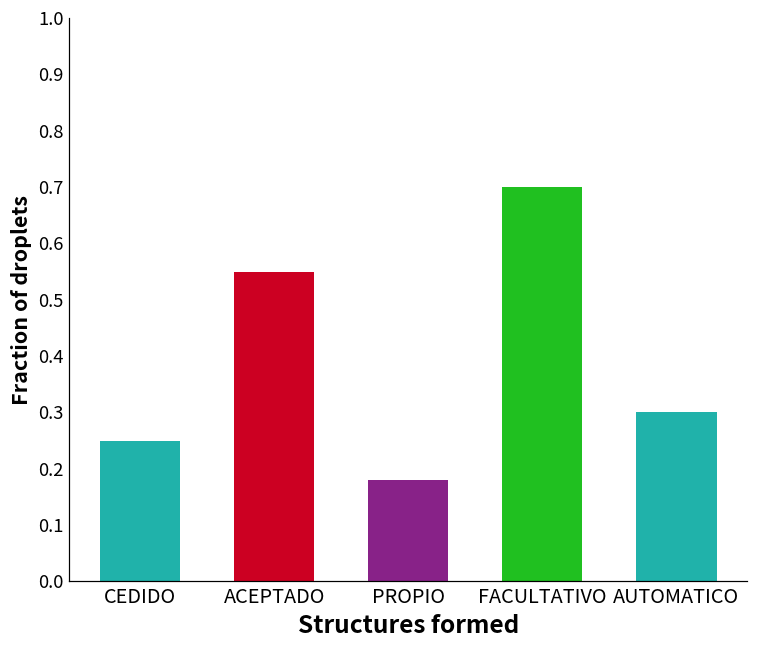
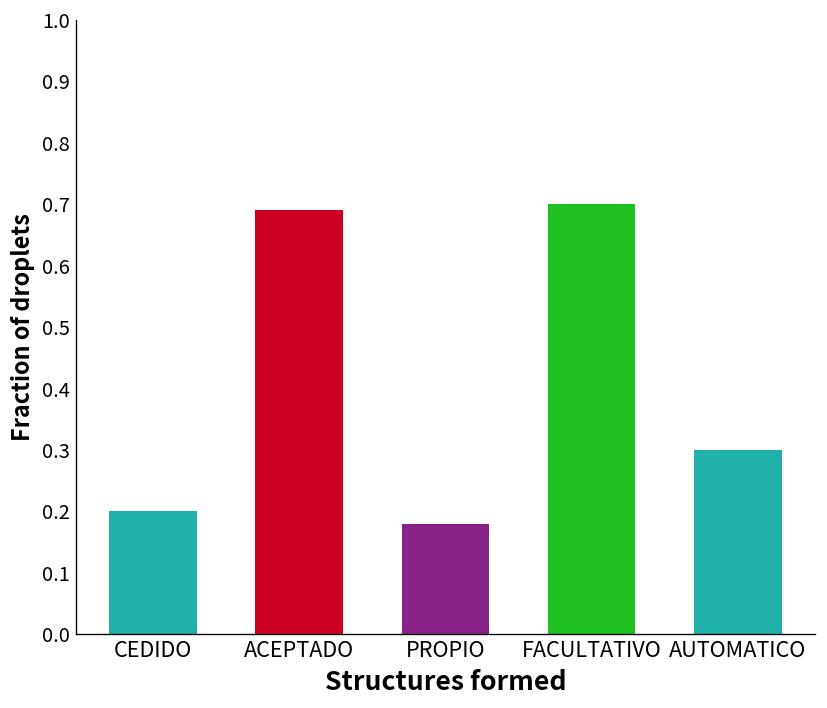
  {
-   "CEDIDO": 0.25,
-   "ACEPTADO": 0.55,
+   "CEDIDO": 0.20,
+   "ACEPTADO": 0.69,
    "PROPIO": 0.18,
    "FACULTATIVO": 0.70,
    "AUTOMATICO": 0.30
  }
